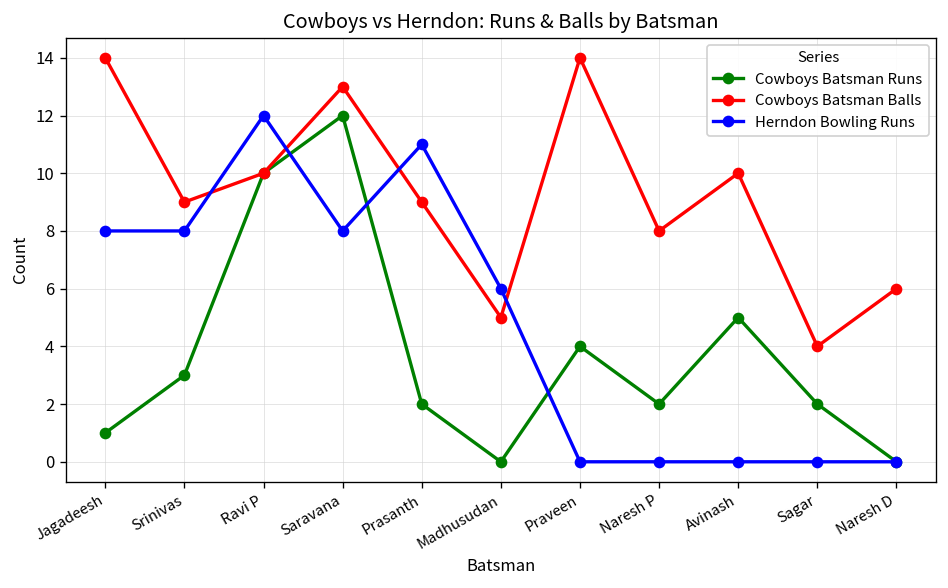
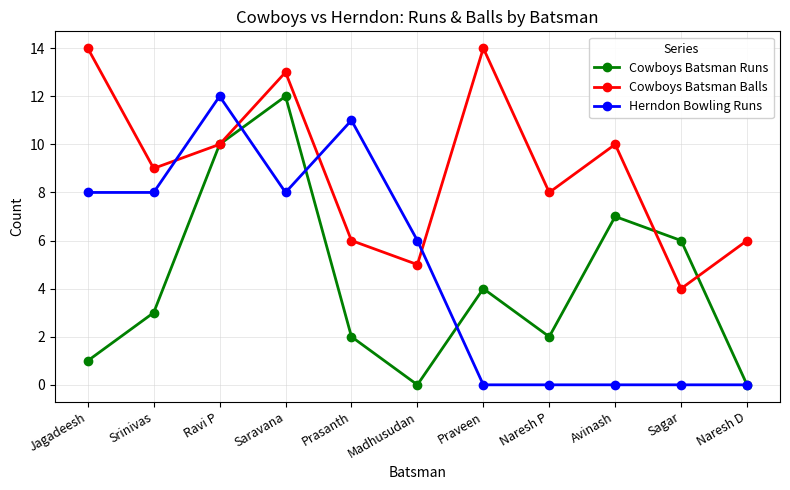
  {
    "Cowboys Batsman Runs": {
      "Jagadeesh": 1,
      "Srinivas": 3,
      "Saravana": 12,
      "Prasanth": 2,
      "Madhusudan": 0,
      "Praveen": 4,
      "Naresh P": 2,
-     "Avinash": 5,
-     "Sagar": 2
+     "Avinash": 7,
+     "Sagar": 6
    },
    "Cowboys Batsman Balls": {
      "Jagadeesh": 14,
      "Srinivas": 9,
      "Saravana": 13,
-     "Prasanth": 9,
+     "Prasanth": 6,
      "Madhusudan": 5,
      "Praveen": 14,
      "Naresh P": 8,
      "Avinash": 10,
      "Sagar": 4,
      "Naresh D": 6
    },
    "Herndon Bowling Runs": {
      "Jagadeesh": 8,
      "Srinivas": 8,
      "Ravi P": 12,
      "Saravana": 8,
      "Prasanth": 11,
      "Madhusudan": 6,
      "Praveen": 0,
      "Naresh P": 0,
      "Avinash": 0,
      "Sagar": 0
    }
  }
